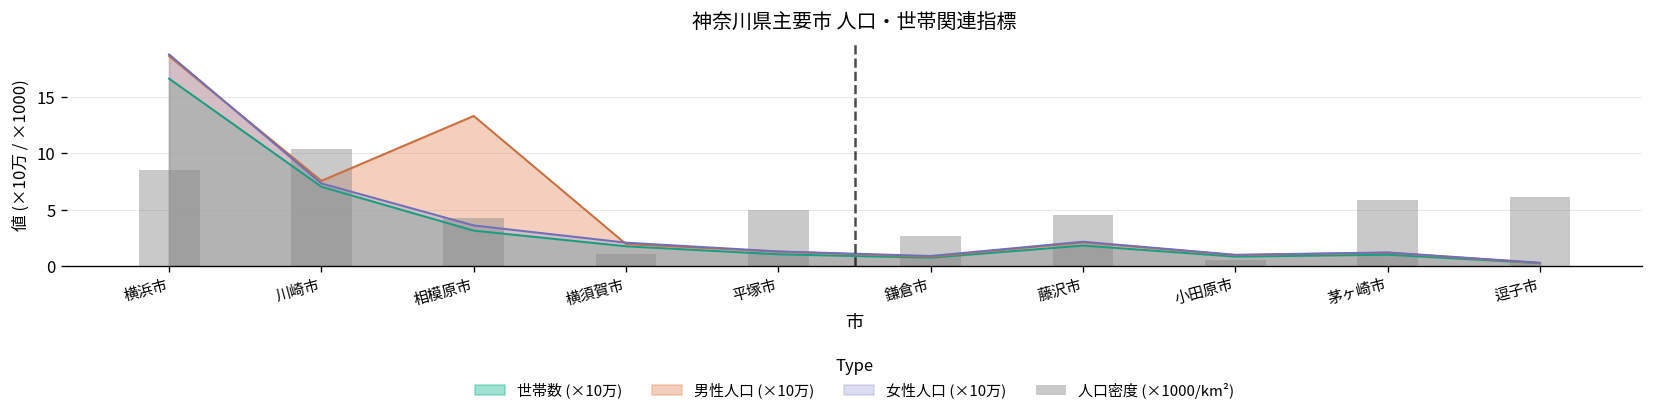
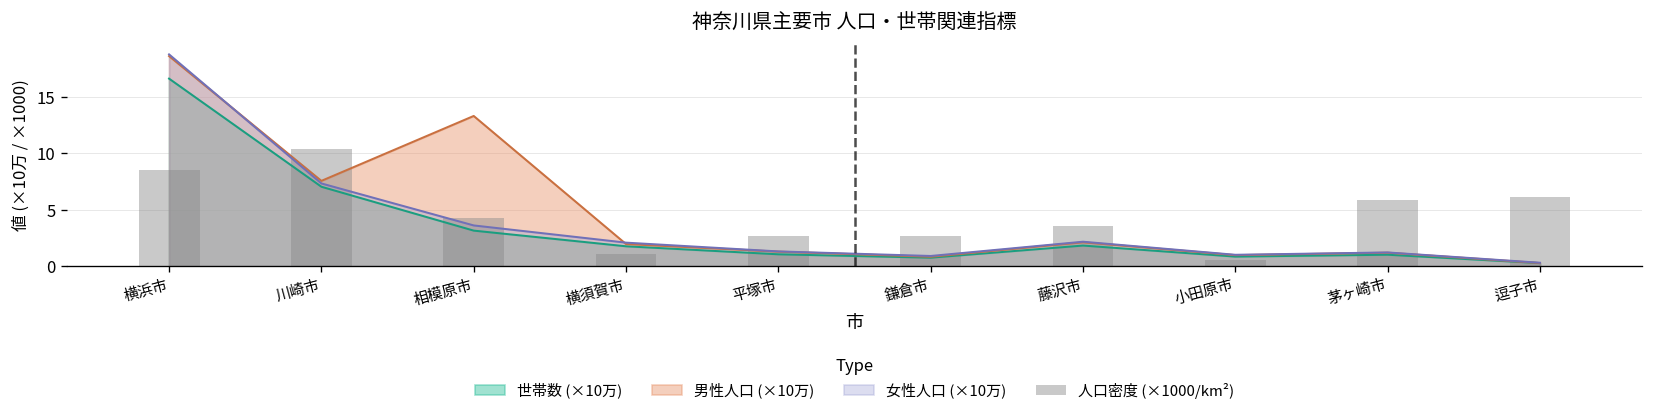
  {
    "世帯数 (×10万)": {
      "横浜市": 17,
      "川崎市": 7,
      "相模原市": 3,
      "藤沢市": 2
    },
    "人口密度 (×1000/km²)": {
      "横浜市": 9,
      "川崎市": 10,
      "相模原市": 4,
      "横須賀市": 1,
-     "平塚市": 5,
+     "平塚市": 3,
      "鎌倉市": 3,
-     "藤沢市": 5,
+     "藤沢市": 4,
      "小田原市": 1,
      "茅ヶ崎市": 6,
      "逗子市": 6
    },
    "男性人口 (×10万)": {
      "相模原市": 13
    },
    "女性人口 (×10万)": {
      "相模原市": 4
    }
  }
